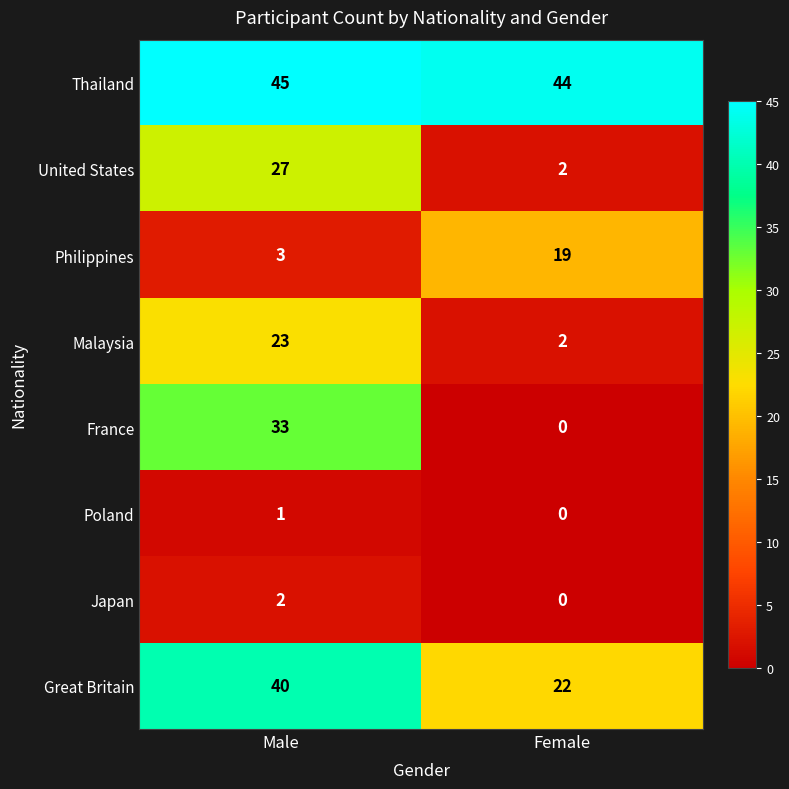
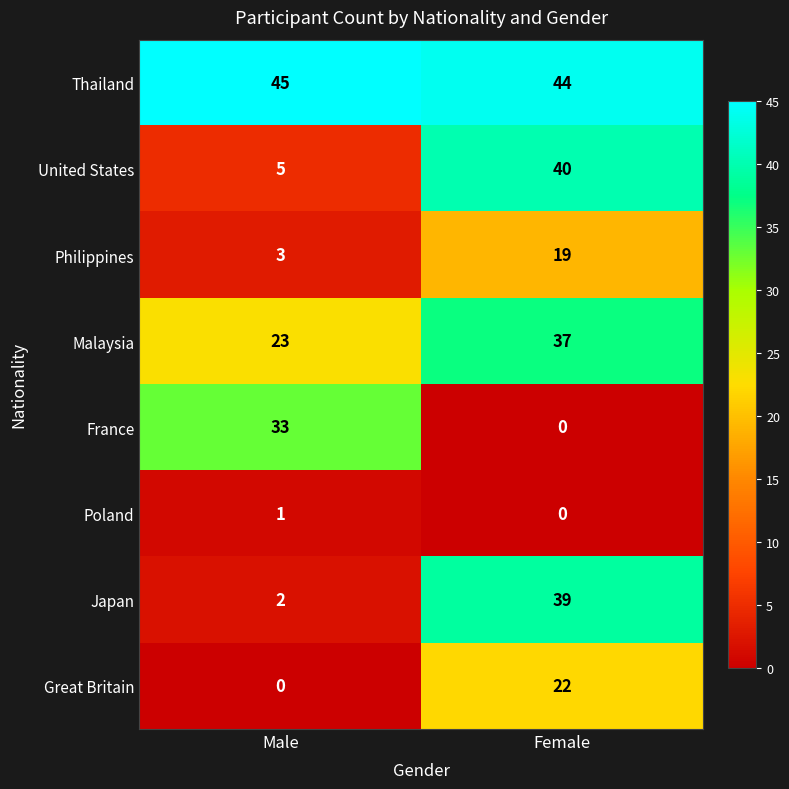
  {
    "Thailand": {
      "Male": 45,
      "Female": 44
    },
    "United States": {
-     "Male": 27,
-     "Female": 2
+     "Male": 5,
+     "Female": 40
    },
    "Philippines": {
      "Male": 3,
      "Female": 19
    },
    "Malaysia": {
      "Male": 23,
-     "Female": 2
+     "Female": 37
    },
    "France": {
      "Male": 33,
      "Female": 0
    },
    "Poland": {
      "Male": 1,
      "Female": 0
    },
    "Japan": {
      "Male": 2,
-     "Female": 0
+     "Female": 39
    },
    "Great Britain": {
-     "Male": 40,
+     "Male": 0,
      "Female": 22
    }
  }
